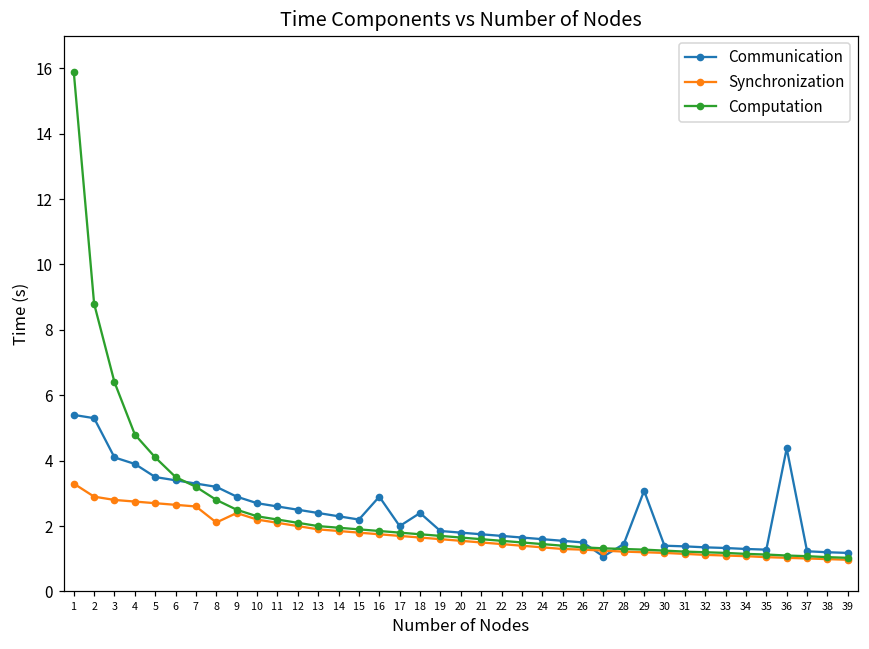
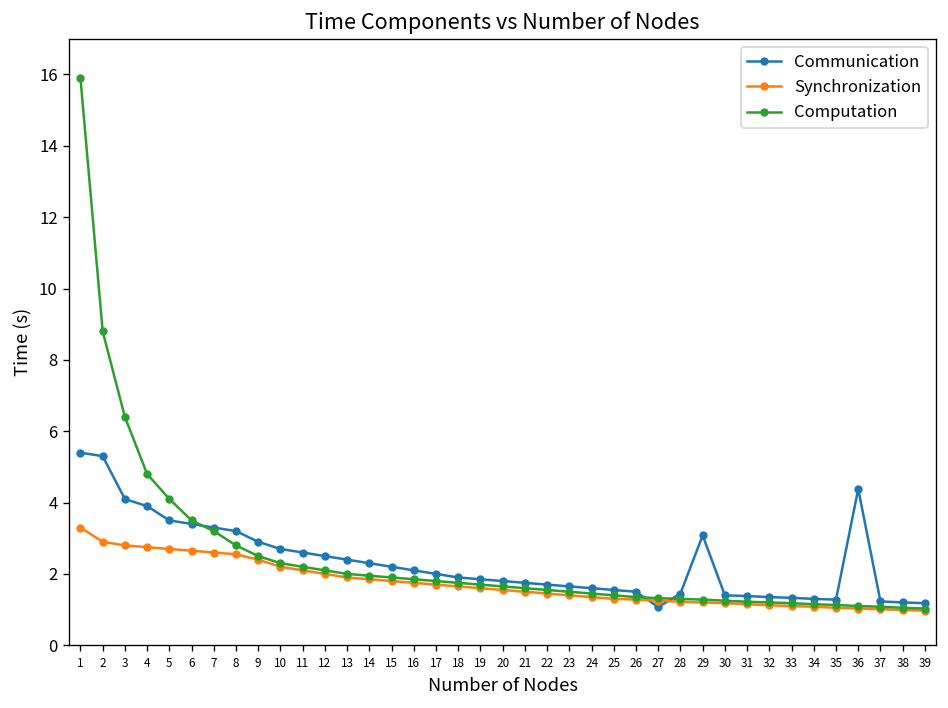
  {
    "Communication": {
      "1": 5.4,
      "2": 5.3,
      "3": 4.1,
      "4": 3.9,
      "5": 3.5,
      "6": 3.4,
      "7": 3.3,
      "8": 3.2,
      "9": 2.9,
      "10": 2.7,
      "11": 2.6,
      "12": 2.5,
      "13": 2.4,
      "14": 2.3,
      "15": 2.2,
-     "16": 2.9,
+     "16": 2.1,
      "17": 2.0,
-     "18": 2.4,
+     "18": 1.9,
      "19": 1.9,
      "20": 1.8,
      "21": 1.8,
      "22": 1.7,
      "23": 1.7,
      "24": 1.6,
      "25": 1.6,
      "26": 1.5,
      "27": 1.1,
      "28": 1.5,
      "29": 3.1,
      "30": 1.4,
      "31": 1.4,
      "32": 1.4,
      "33": 1.3,
      "34": 1.3,
      "35": 1.3,
      "36": 4.4,
      "37": 1.2,
      "38": 1.2,
      "39": 1.2
    },
    "Synchronization": {
      "1": 3.3,
      "2": 2.9,
      "3": 2.8,
      "4": 2.8,
      "5": 2.7,
      "6": 2.7,
      "7": 2.6,
-     "8": 2.1,
+     "8": 2.6,
      "9": 2.4,
      "10": 2.2,
      "11": 2.1,
      "12": 2.0,
      "13": 1.9,
      "14": 1.9,
      "15": 1.8,
      "16": 1.8,
      "17": 1.7,
      "18": 1.7,
      "19": 1.6,
      "20": 1.6,
      "21": 1.5,
      "22": 1.5,
      "23": 1.4,
      "24": 1.4,
      "25": 1.3
    },
    "Computation": {
      "1": 15.9,
      "2": 8.8,
      "3": 6.4,
      "4": 4.8,
      "5": 4.1,
      "6": 3.5,
      "7": 3.2,
      "8": 2.8,
      "9": 2.5,
      "10": 2.3,
      "11": 2.2,
      "12": 2.1,
      "13": 2.0,
      "14": 2.0,
      "15": 1.9,
      "16": 1.9,
      "17": 1.8,
      "18": 1.8,
      "19": 1.7,
      "20": 1.7,
      "21": 1.6,
      "22": 1.6,
      "23": 1.5,
      "24": 1.5,
      "25": 1.4
    }
  }
